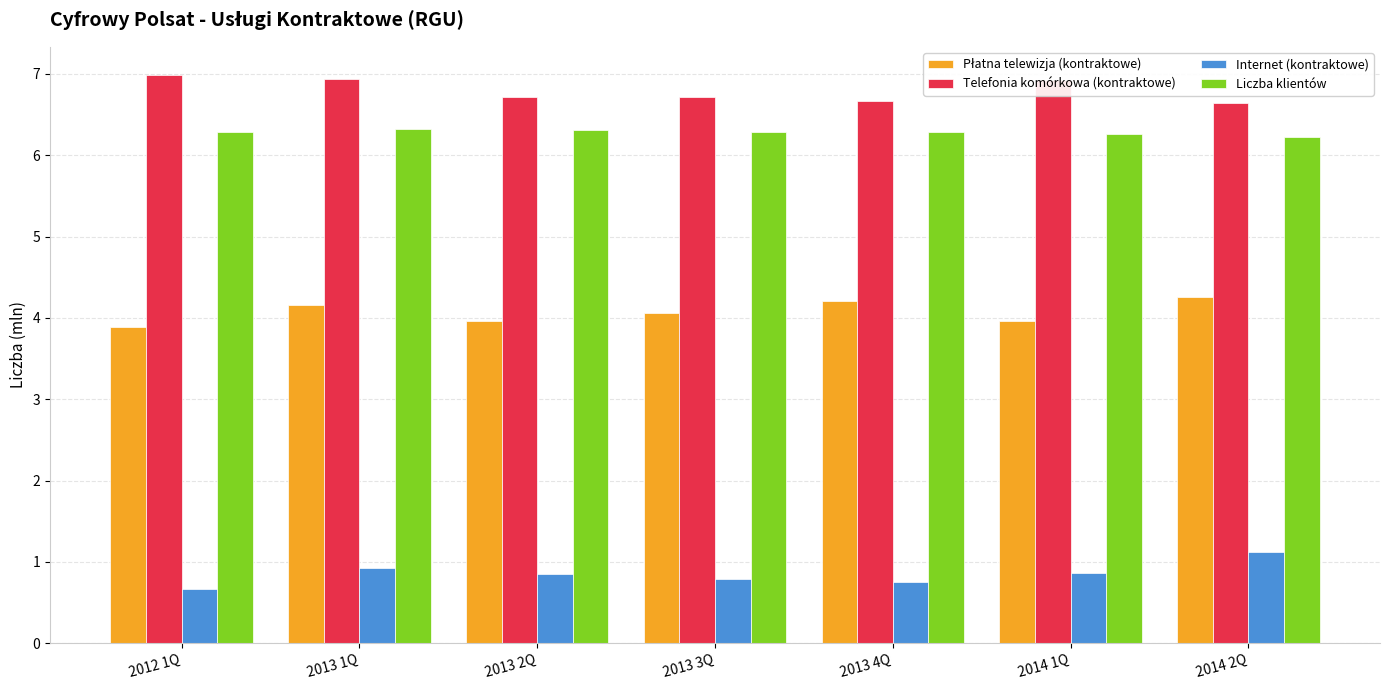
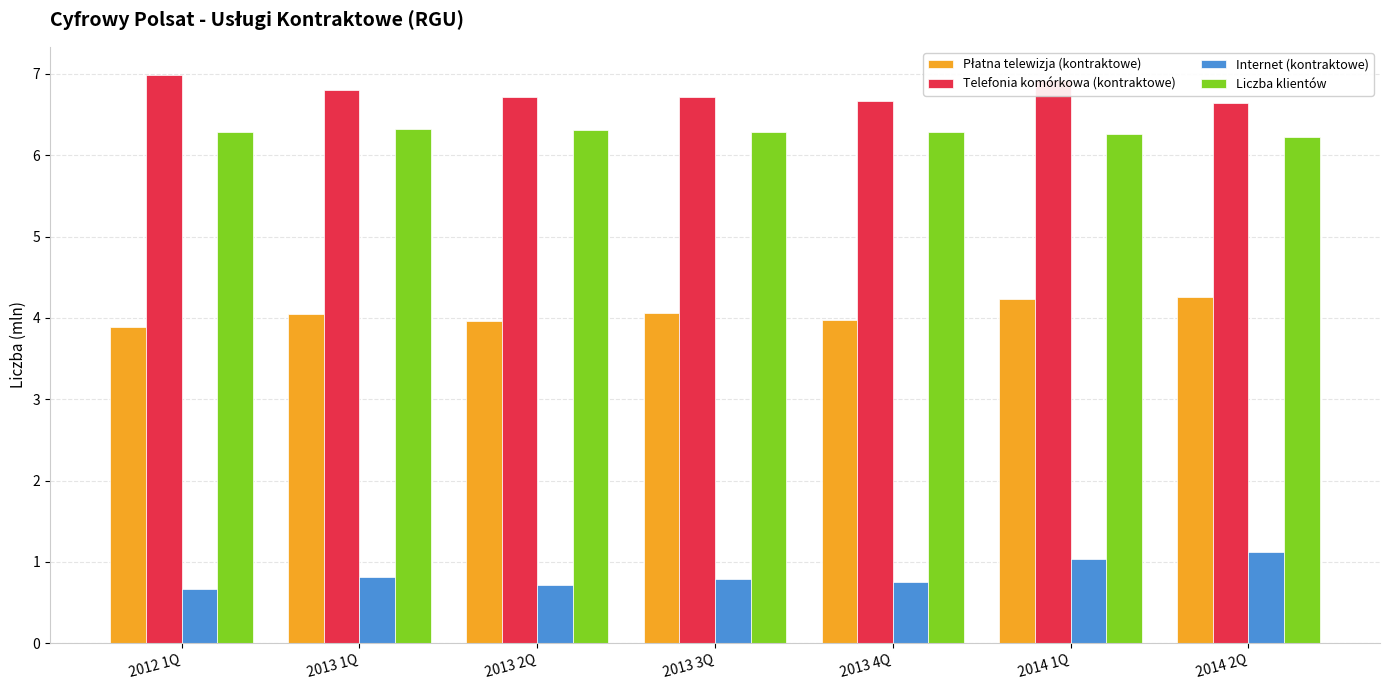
  {
    "Płatna telewizja (kontraktowe)": {
      "2012 1Q": 3.9,
-     "2013 1Q": 4.2,
+     "2013 1Q": 4.0,
      "2013 2Q": 4.0,
      "2013 3Q": 4.1,
-     "2013 4Q": 4.2,
-     "2014 1Q": 4.0,
+     "2013 4Q": 4.0,
+     "2014 1Q": 4.2,
      "2014 2Q": 4.3
    },
    "Telefonia komórkowa (kontraktowe)": {
      "2012 1Q": 7.0,
-     "2013 1Q": 6.9,
+     "2013 1Q": 6.8,
      "2013 2Q": 6.7,
      "2013 3Q": 6.7,
      "2013 4Q": 6.7,
      "2014 2Q": 6.6
    },
    "Internet (kontraktowe)": {
      "2012 1Q": 0.7,
-     "2013 1Q": 0.9,
-     "2013 2Q": 0.9,
+     "2013 1Q": 0.8,
+     "2013 2Q": 0.7,
      "2013 3Q": 0.8,
      "2013 4Q": 0.7,
-     "2014 1Q": 0.9,
+     "2014 1Q": 1.0,
      "2014 2Q": 1.1
    },
    "Liczba klientów": {
      "2012 1Q": 6.3,
      "2013 1Q": 6.3,
      "2013 2Q": 6.3,
      "2013 3Q": 6.3,
      "2013 4Q": 6.3,
      "2014 1Q": 6.3,
      "2014 2Q": 6.2
    }
  }
